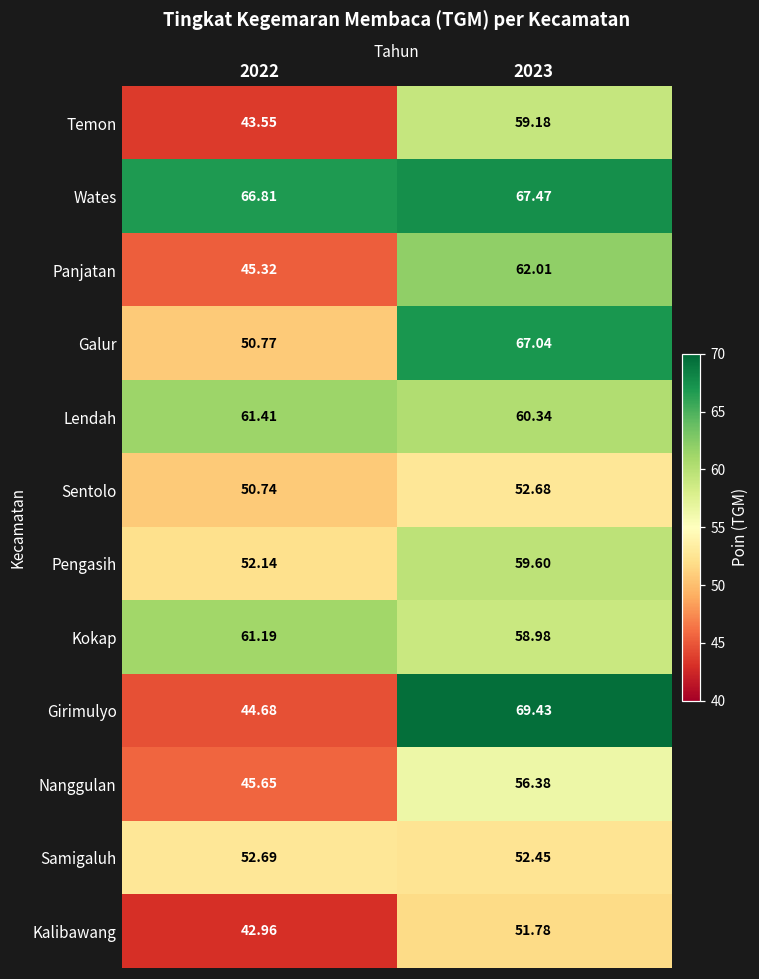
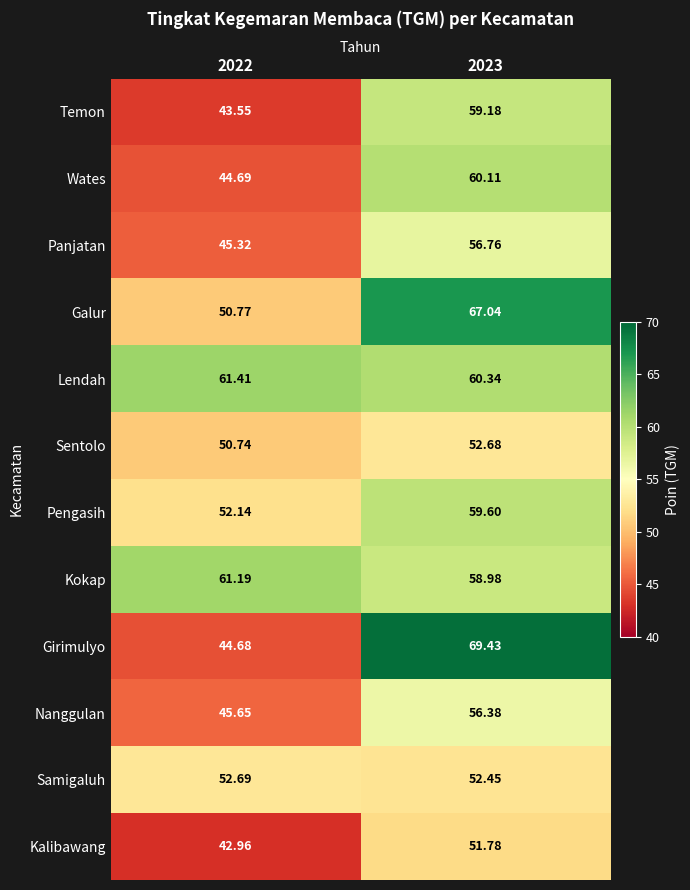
  {
    "Temon": {
      "2022": 43.55,
      "2023": 59.18
    },
    "Wates": {
-     "2022": 66.81,
-     "2023": 67.47
+     "2022": 44.69,
+     "2023": 60.11
    },
    "Panjatan": {
      "2022": 45.32,
-     "2023": 62.01
+     "2023": 56.76
    },
    "Galur": {
      "2022": 50.77,
      "2023": 67.04
    },
    "Lendah": {
      "2022": 61.41,
      "2023": 60.34
    },
    "Sentolo": {
      "2022": 50.74,
      "2023": 52.68
    },
    "Pengasih": {
      "2022": 52.14,
      "2023": 59.60
    },
    "Kokap": {
      "2022": 61.19,
      "2023": 58.98
    },
    "Girimulyo": {
      "2022": 44.68,
      "2023": 69.43
    },
    "Nanggulan": {
      "2022": 45.65,
      "2023": 56.38
    },
    "Samigaluh": {
      "2022": 52.69,
      "2023": 52.45
    },
    "Kalibawang": {
      "2022": 42.96,
      "2023": 51.78
    }
  }
